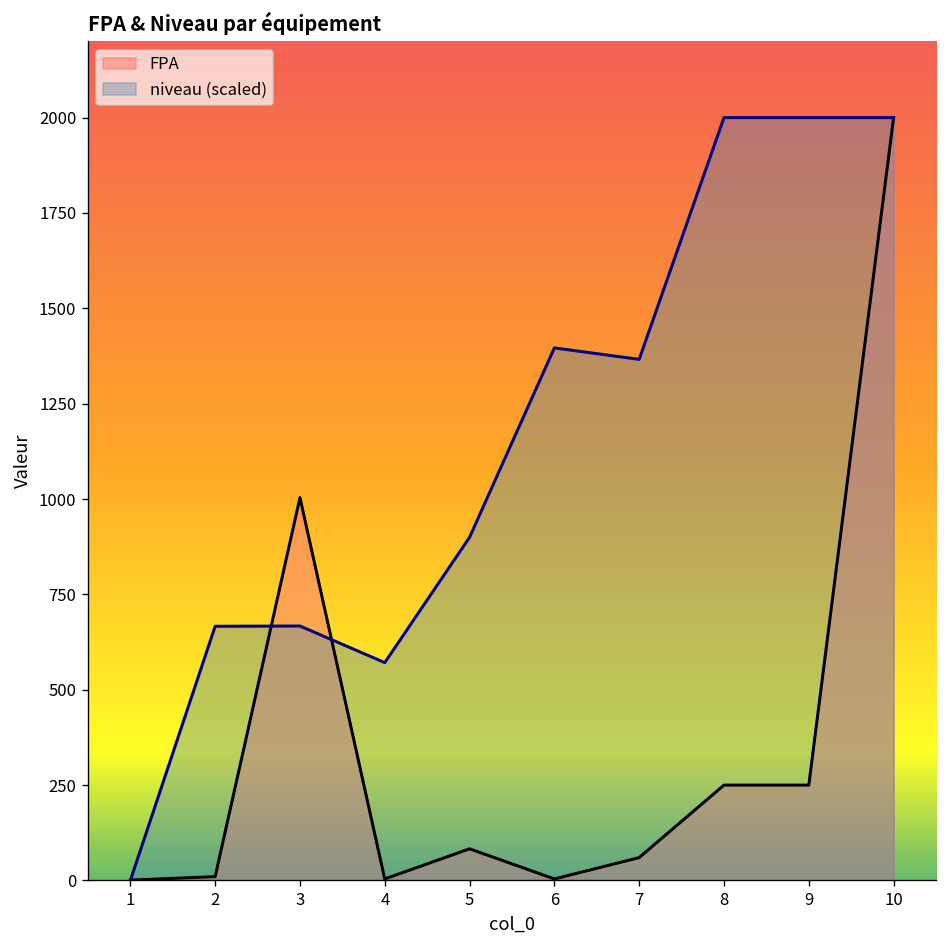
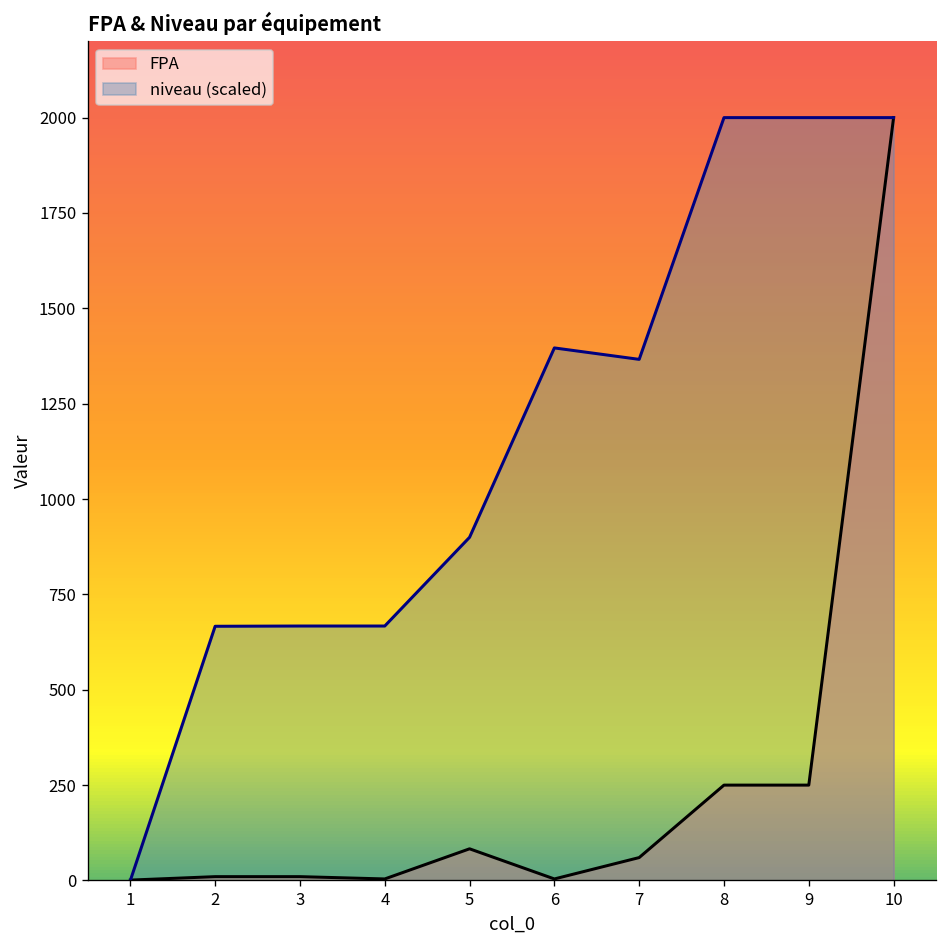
  {
    "FPA": {
      "2": 10,
-     "3": 1000,
+     "3": 10,
      "4": 0,
      "5": 80,
      "6": 0,
      "7": 60,
      "8": 250,
      "9": 250
    },
    "niveau (scaled)": {
      "2": 670,
      "3": 670,
-     "4": 570,
+     "4": 670,
      "5": 900,
      "6": 1400,
      "7": 1370,
      "8": 2000,
      "9": 2000
    }
  }
